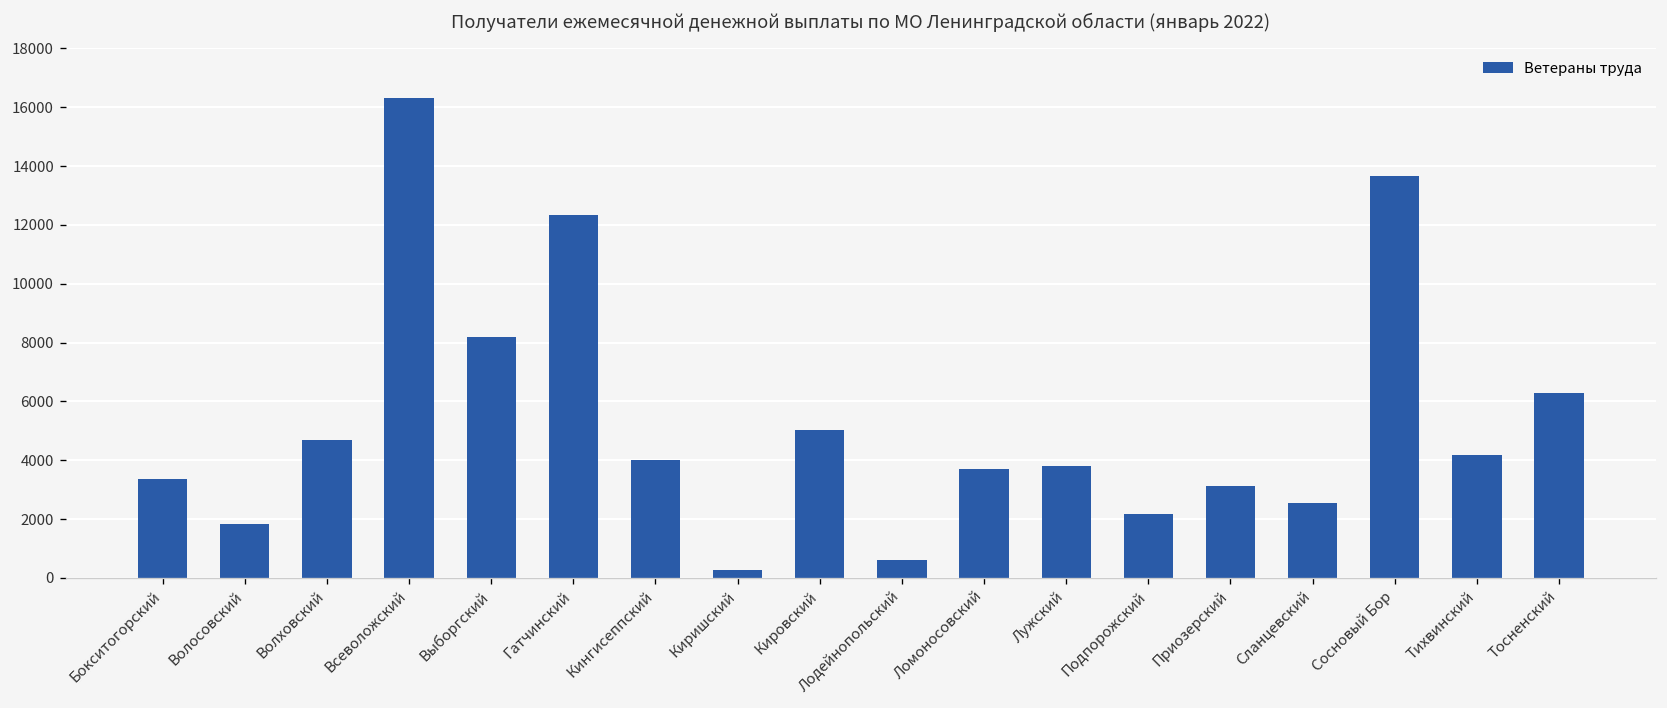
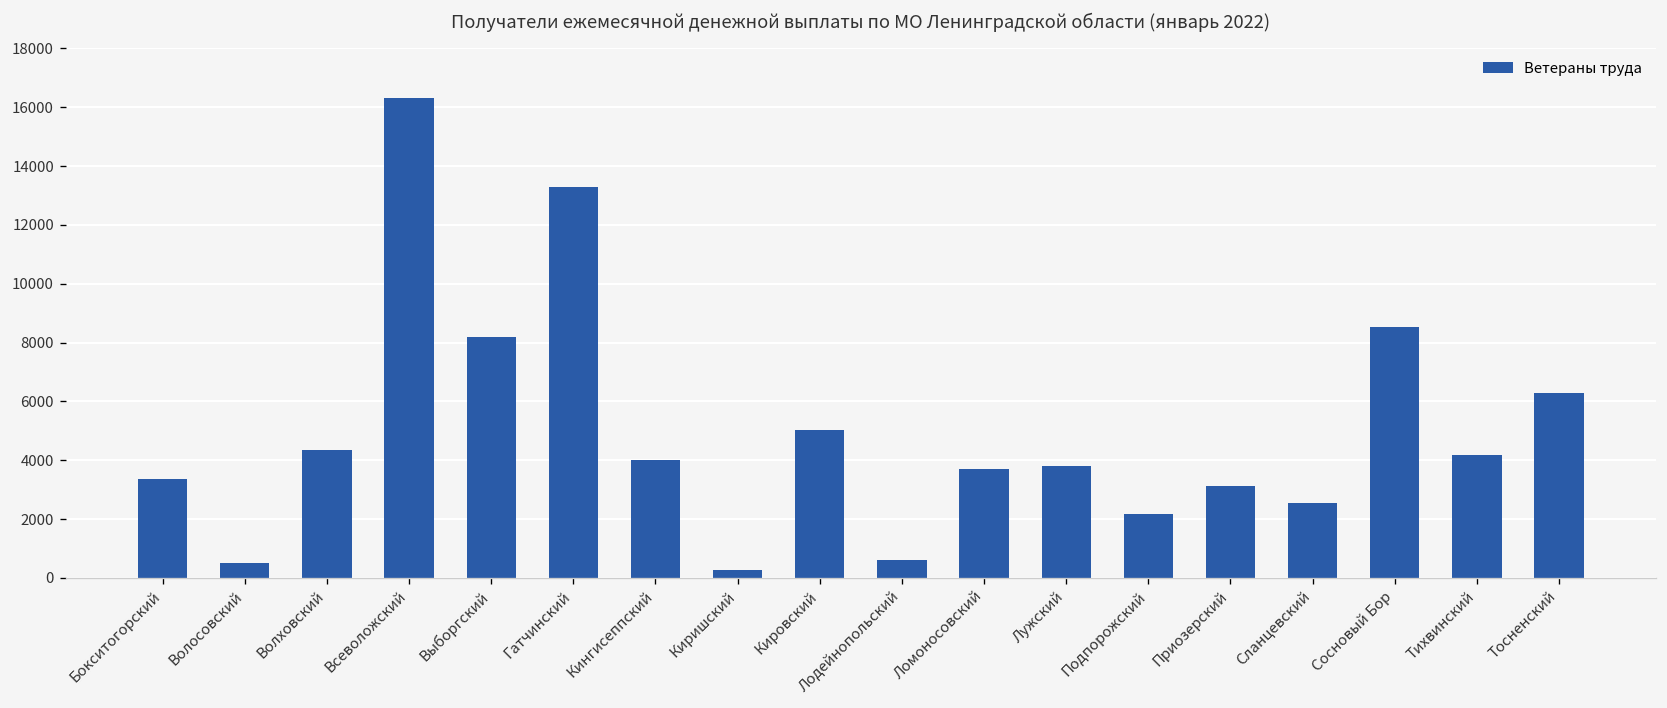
  {
    "Бокситогорский": 3400,
-   "Волосовский": 1800,
-   "Волховский": 4700,
+   "Волосовский": 500,
+   "Волховский": 4300,
    "Всеволожский": 16300,
    "Выборгский": 8200,
-   "Гатчинский": 12400,
+   "Гатчинский": 13300,
    "Кингисеппский": 4000,
    "Киришский": 300,
    "Кировский": 5000,
    "Лодейнопольский": 600,
    "Ломоносовский": 3700,
    "Лужский": 3800,
    "Подпорожский": 2200,
    "Приозерский": 3100,
    "Сланцевский": 2500,
-   "Сосновый Бор": 13700,
+   "Сосновый Бор": 8500,
    "Тихвинский": 4200,
    "Тосненский": 6300
  }
